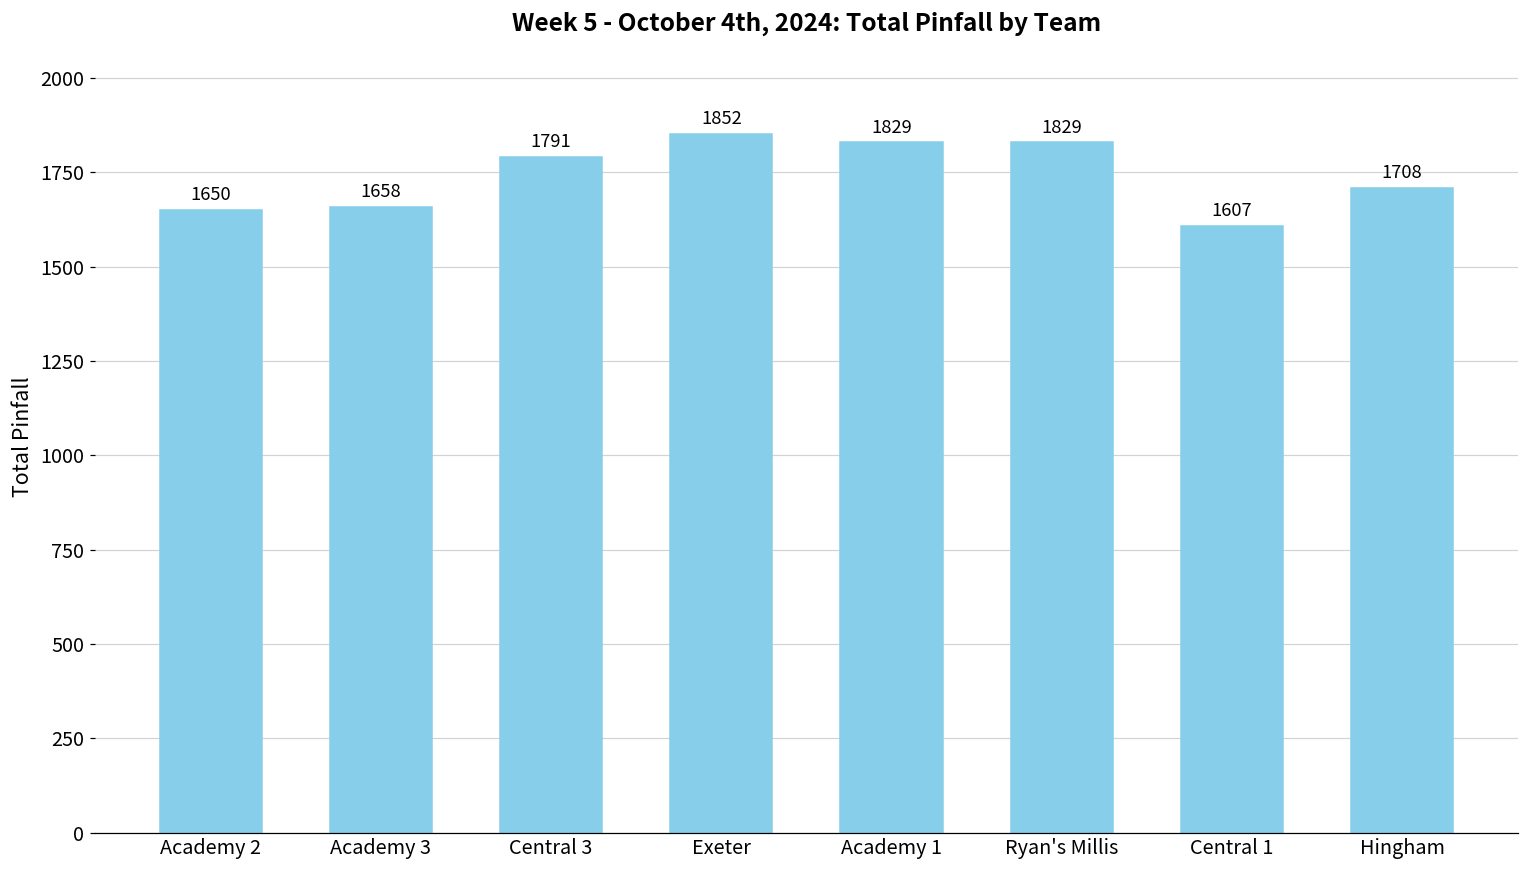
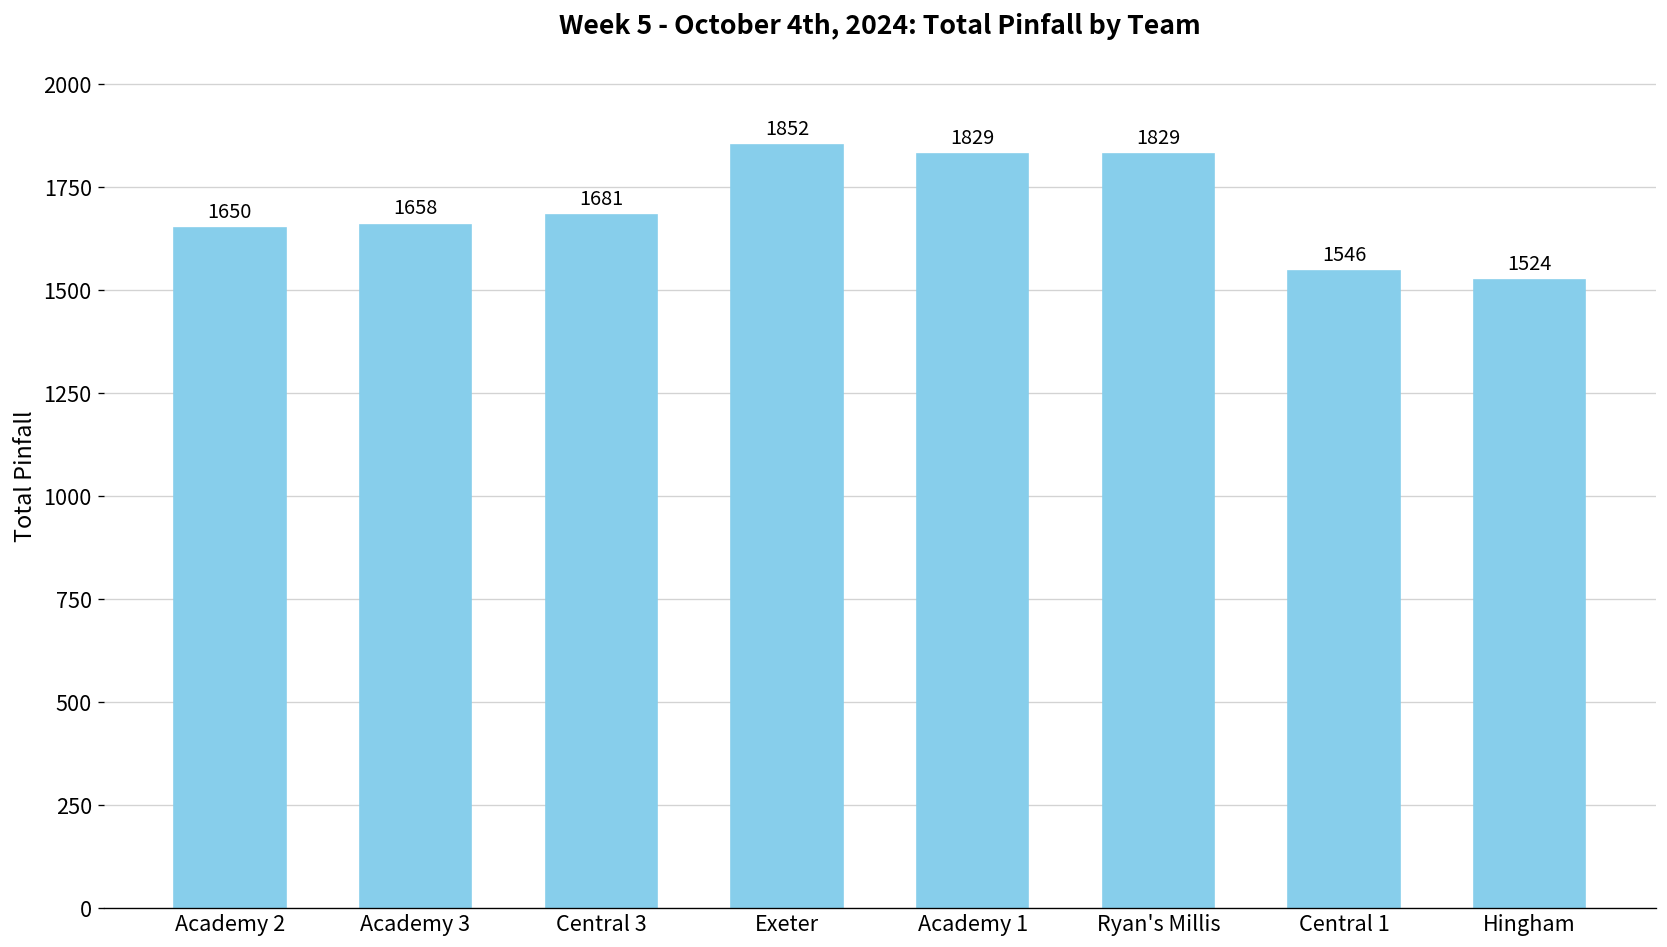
  {
    "Academy 2": 1650,
    "Academy 3": 1658,
-   "Central 3": 1791,
+   "Central 3": 1681,
    "Exeter": 1852,
    "Academy 1": 1829,
    "Ryan's Millis": 1829,
-   "Central 1": 1607,
-   "Hingham": 1708
+   "Central 1": 1546,
+   "Hingham": 1524
  }
